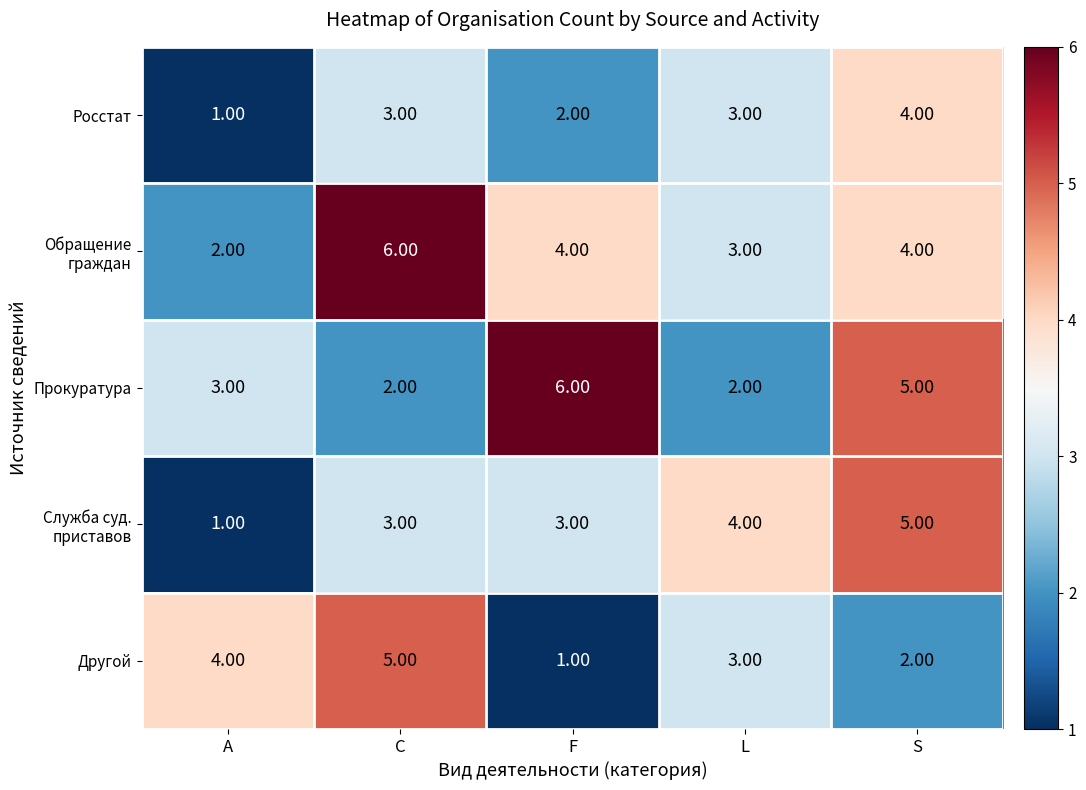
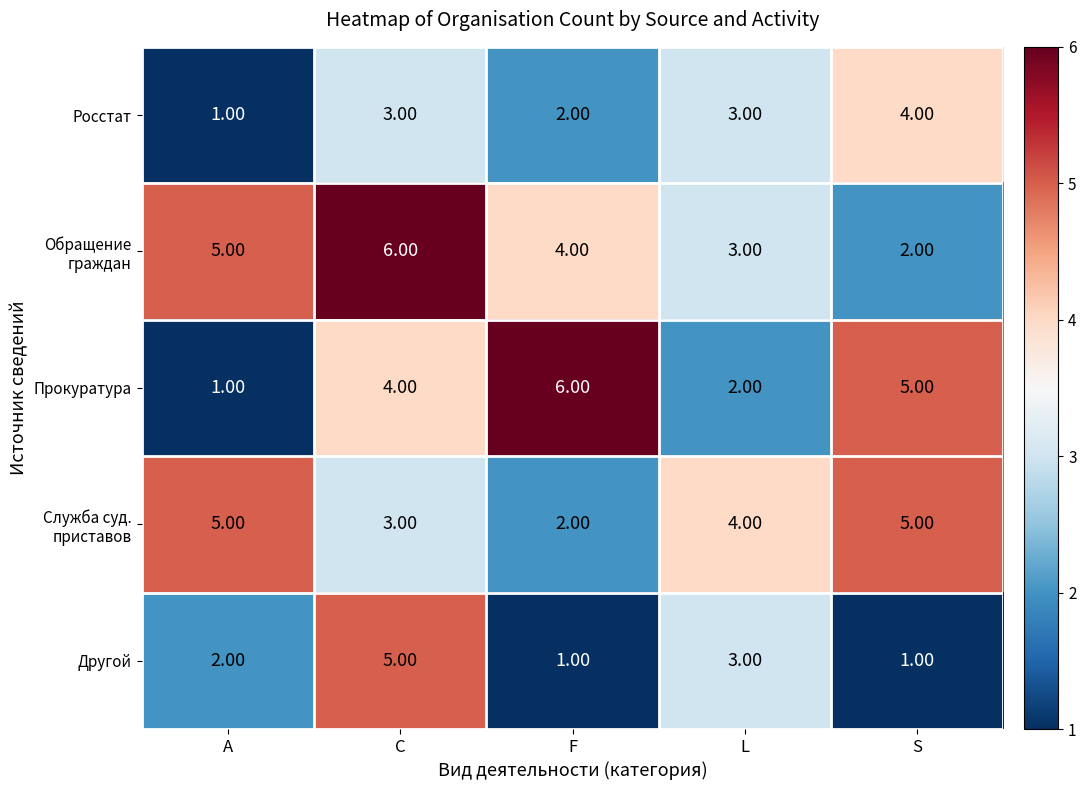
  {
    "Росстат": {
      "A": 1.00,
      "C": 3.00,
      "F": 2.00,
      "L": 3.00,
      "S": 4.00
    },
    "Обращение граждан": {
-     "A": 2.00,
+     "A": 5.00,
      "C": 6.00,
      "F": 4.00,
      "L": 3.00,
-     "S": 4.00
+     "S": 2.00
    },
    "Прокуратура": {
-     "A": 3.00,
-     "C": 2.00,
+     "A": 1.00,
+     "C": 4.00,
      "F": 6.00,
      "L": 2.00,
      "S": 5.00
    },
    "Служба суд. приставов": {
-     "A": 1.00,
+     "A": 5.00,
      "C": 3.00,
-     "F": 3.00,
+     "F": 2.00,
      "L": 4.00,
      "S": 5.00
    },
    "Другой": {
-     "A": 4.00,
+     "A": 2.00,
      "C": 5.00,
      "F": 1.00,
      "L": 3.00,
-     "S": 2.00
+     "S": 1.00
    }
  }
